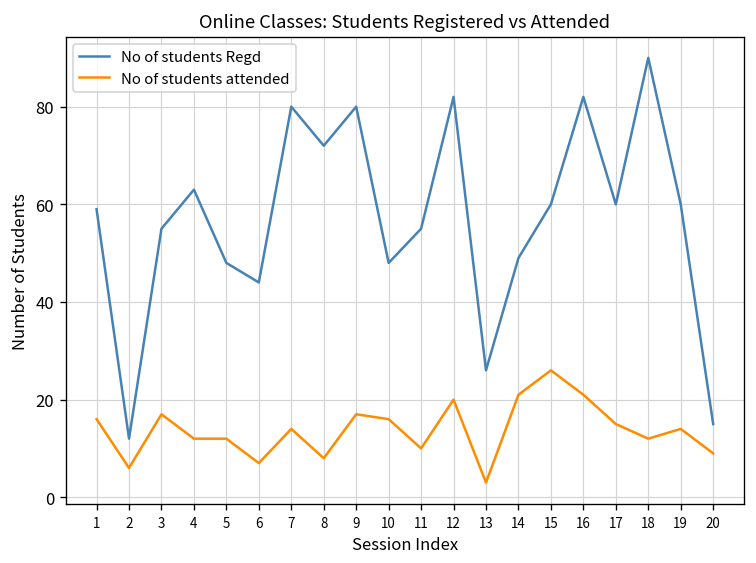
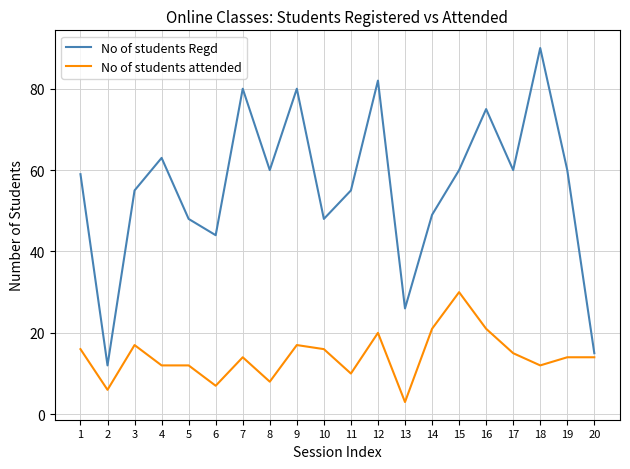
  {
    "No of students Regd": {
      "1": 59,
      "2": 12,
      "3": 55,
      "4": 63,
      "5": 48,
      "6": 44,
      "7": 80,
-     "8": 72,
+     "8": 60,
      "9": 80,
      "10": 48,
      "11": 55,
      "12": 82,
      "13": 26,
      "14": 49,
      "15": 60,
-     "16": 82,
+     "16": 75,
      "17": 60,
      "18": 90,
      "19": 60,
      "20": 15
    },
    "No of students attended": {
      "1": 16,
      "2": 6,
      "3": 17,
      "4": 12,
      "5": 12,
      "6": 7,
      "7": 14,
      "8": 8,
      "9": 17,
      "10": 16,
      "11": 10,
      "12": 20,
      "13": 3,
      "14": 21,
-     "15": 26,
+     "15": 30,
      "16": 21,
      "17": 15,
      "18": 12,
      "19": 14,
-     "20": 9
+     "20": 14
    }
  }
